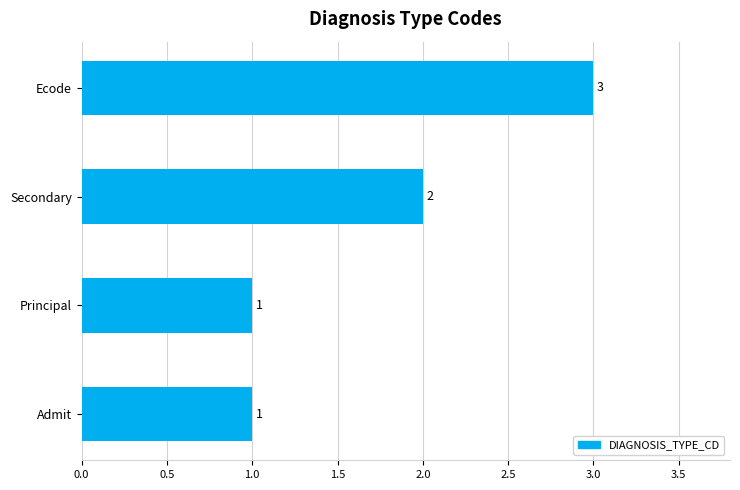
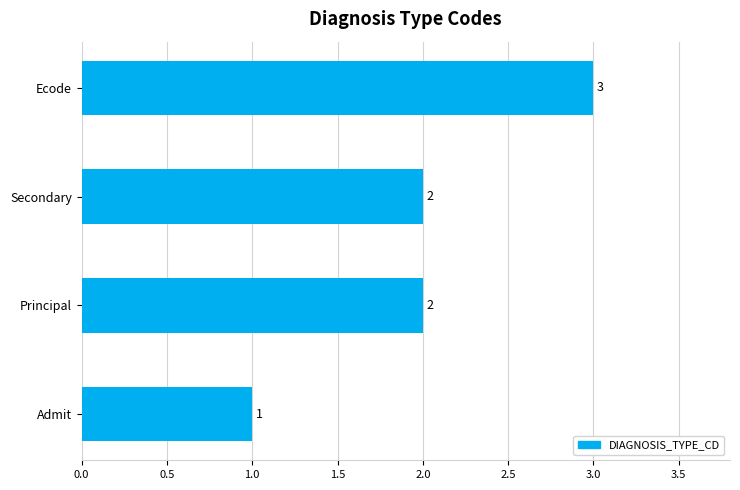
  {
    "Ecode": 3,
    "Secondary": 2,
-   "Principal": 1,
+   "Principal": 2,
    "Admit": 1
  }
